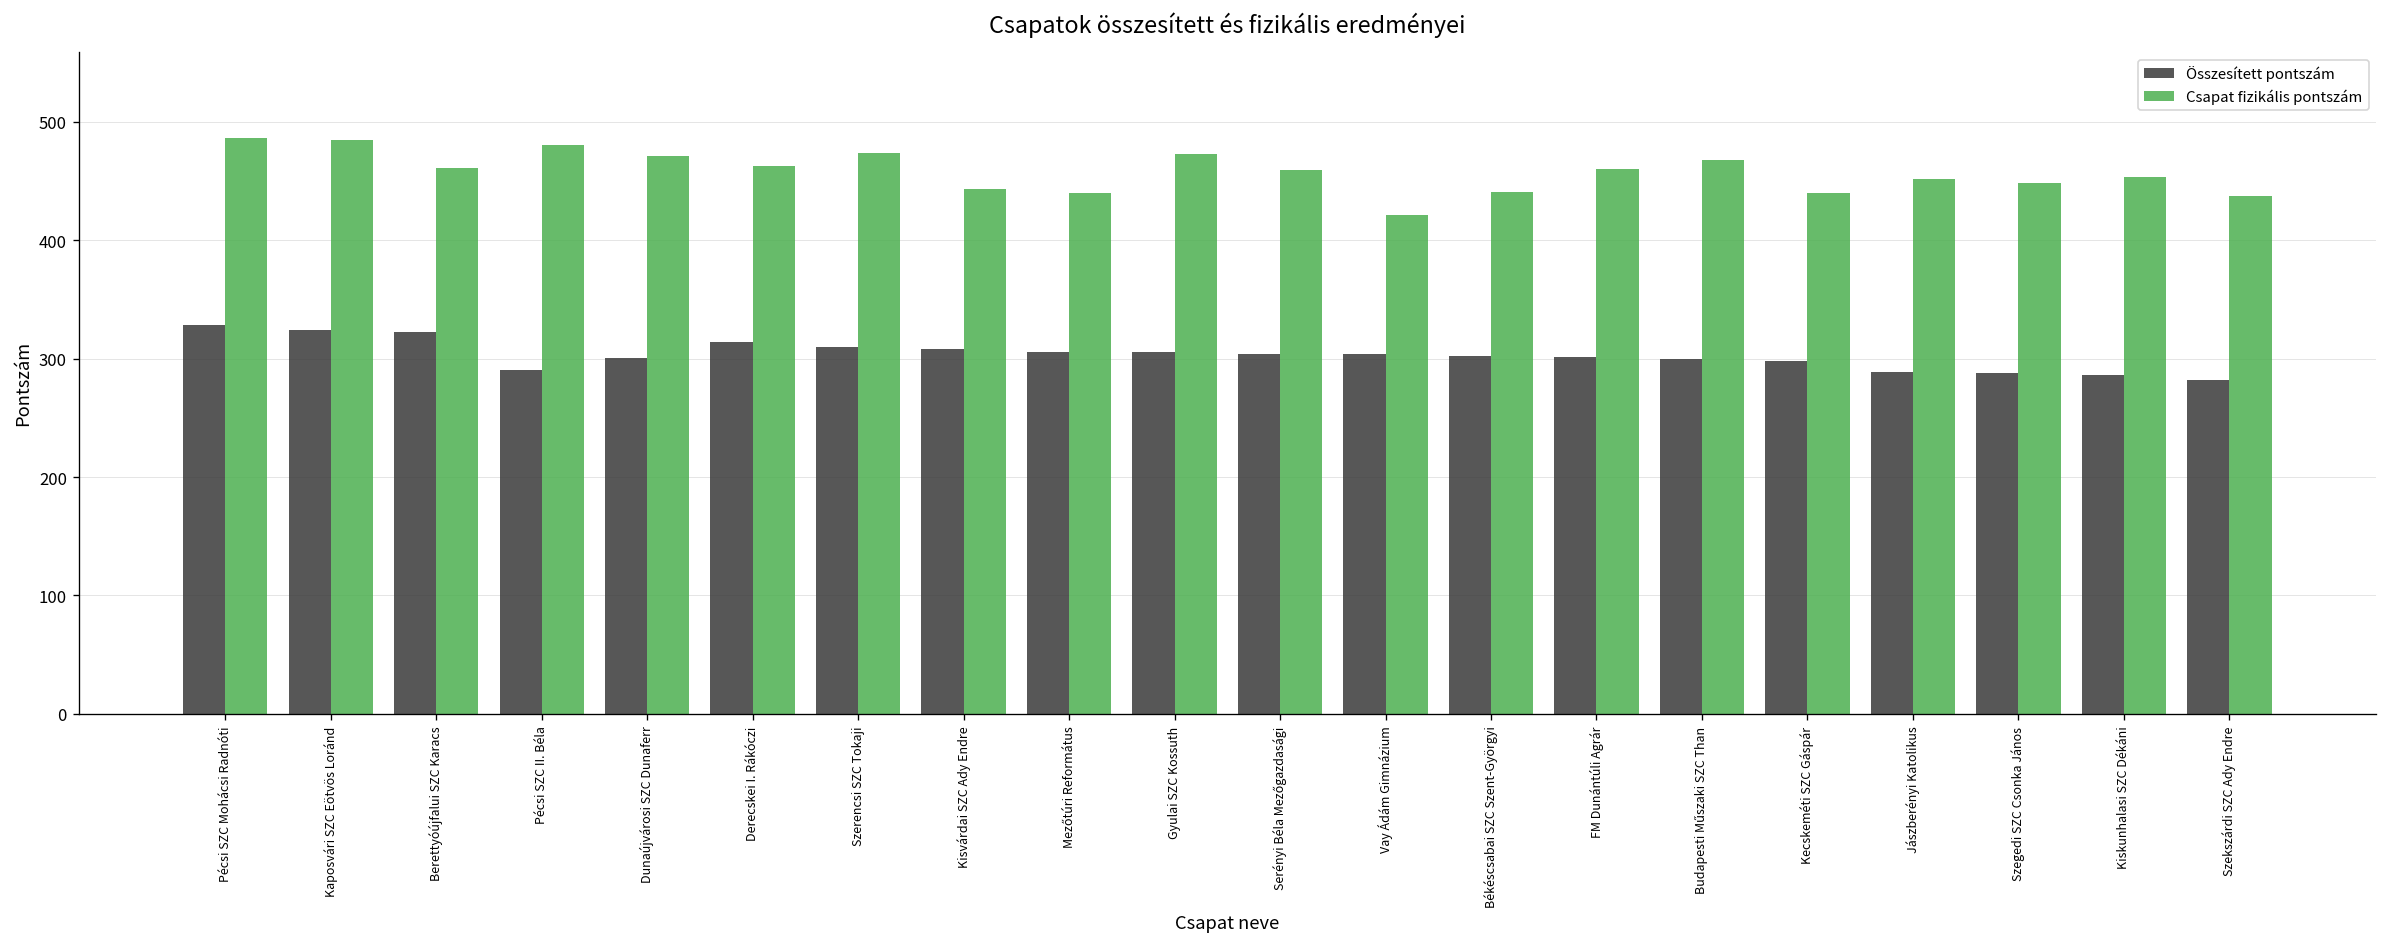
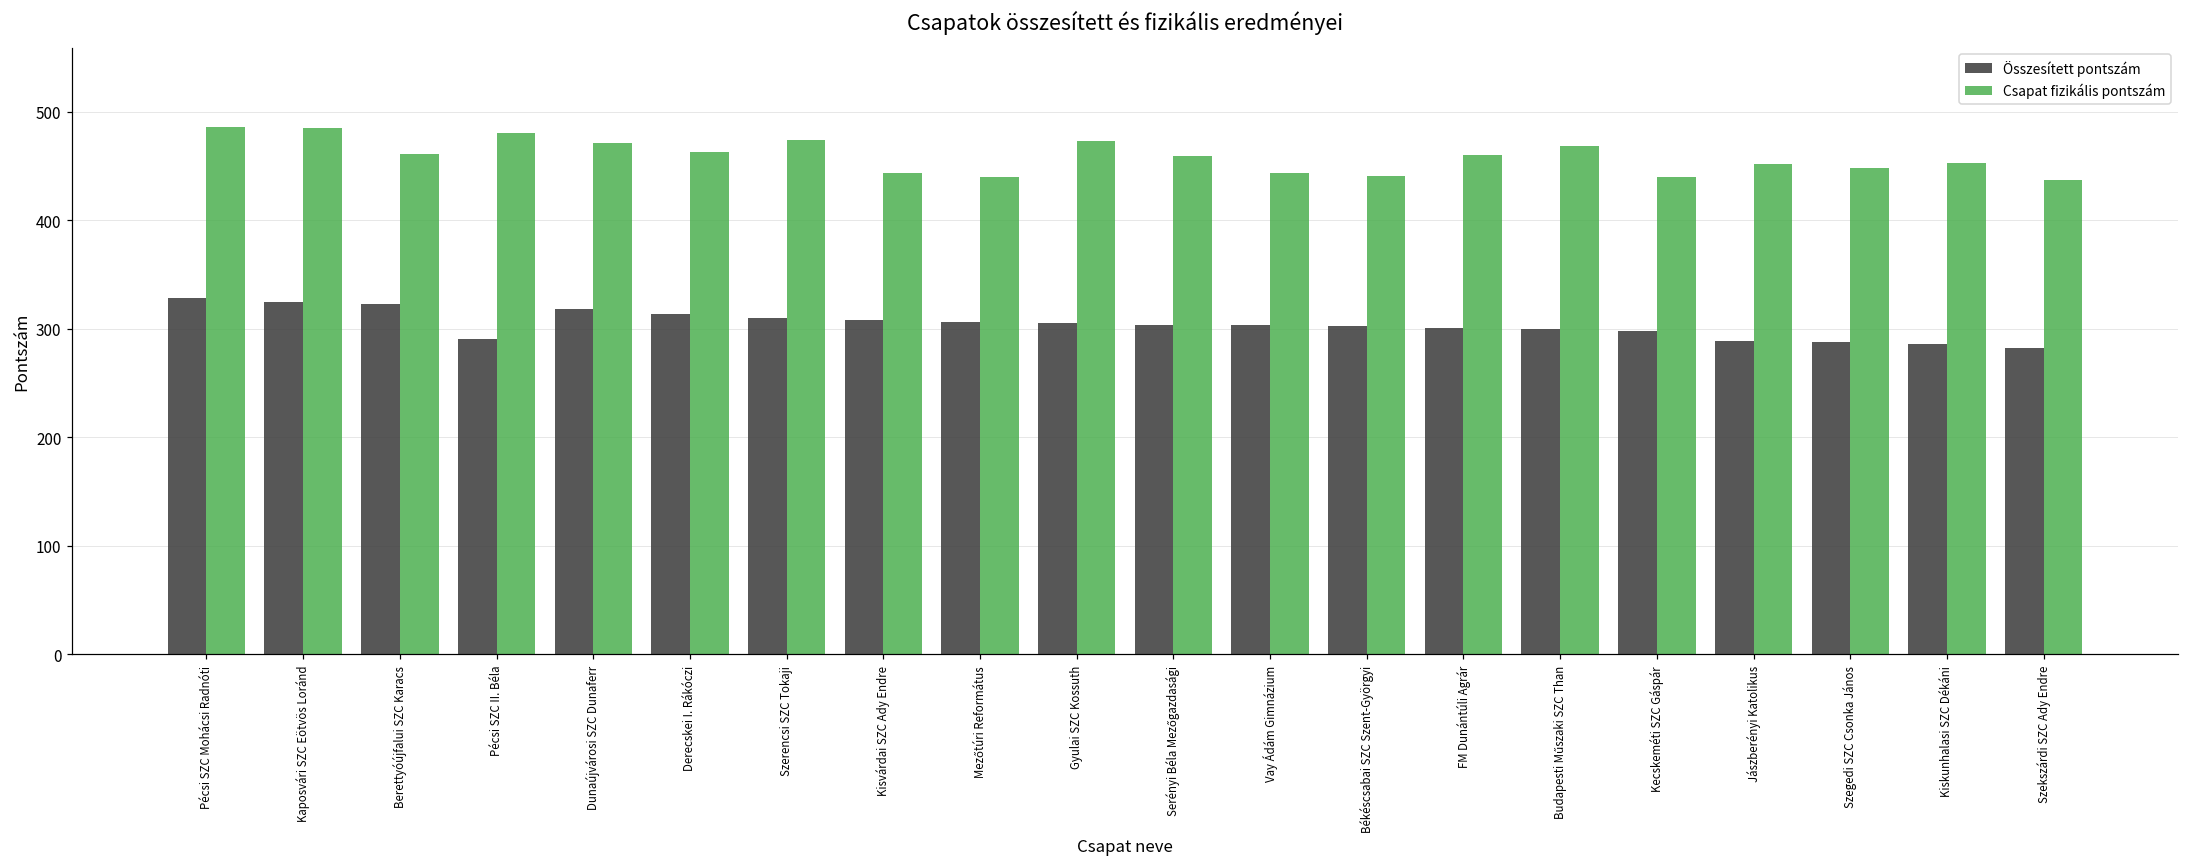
  {
    "Összesített pontszám": {
      "Pécsi SZC Mohácsi Radnóti": 330,
      "Kaposvári SZC Eötvös Loránd": 320,
      "Berettyóújfalui SZC Karacs": 320,
      "Pécsi SZC II. Béla": 290,
-     "Dunaújvárosi SZC Dunaferr": 300,
+     "Dunaújvárosi SZC Dunaferr": 320,
      "Derecskei I. Rákóczi": 310,
      "Szerencsi SZC Tokaji": 310,
      "Kisvárdai SZC Ady Endre": 310,
      "Mezőtúri Református": 310,
      "Gyulai SZC Kossuth": 310,
      "Serényi Béla Mezőgazdasági": 300,
      "Vay Ádám Gimnázium": 300,
      "Békéscsabai SZC Szent-Györgyi": 300,
      "FM Dunántúli Agrár": 300,
      "Budapesti Műszaki SZC Than": 300,
      "Kecskeméti SZC Gáspár": 300,
      "Jászberényi Katolikus": 290,
      "Szegedi SZC Csonka János": 290,
      "Kiskunhalasi SZC Dékáni": 290,
      "Szekszárdi SZC Ady Endre": 280
    },
    "Csapat fizikális pontszám": {
      "Pécsi SZC Mohácsi Radnóti": 490,
      "Kaposvári SZC Eötvös Loránd": 490,
      "Berettyóújfalui SZC Karacs": 460,
      "Pécsi SZC II. Béla": 480,
      "Dunaújvárosi SZC Dunaferr": 470,
      "Derecskei I. Rákóczi": 460,
      "Szerencsi SZC Tokaji": 470,
      "Kisvárdai SZC Ady Endre": 440,
      "Mezőtúri Református": 440,
      "Gyulai SZC Kossuth": 470,
      "Serényi Béla Mezőgazdasági": 460,
-     "Vay Ádám Gimnázium": 420,
+     "Vay Ádám Gimnázium": 440,
      "Békéscsabai SZC Szent-Györgyi": 440,
      "FM Dunántúli Agrár": 460,
      "Budapesti Műszaki SZC Than": 470,
      "Kecskeméti SZC Gáspár": 440,
      "Jászberényi Katolikus": 450,
      "Szegedi SZC Csonka János": 450,
      "Kiskunhalasi SZC Dékáni": 450,
      "Szekszárdi SZC Ady Endre": 440
    }
  }
